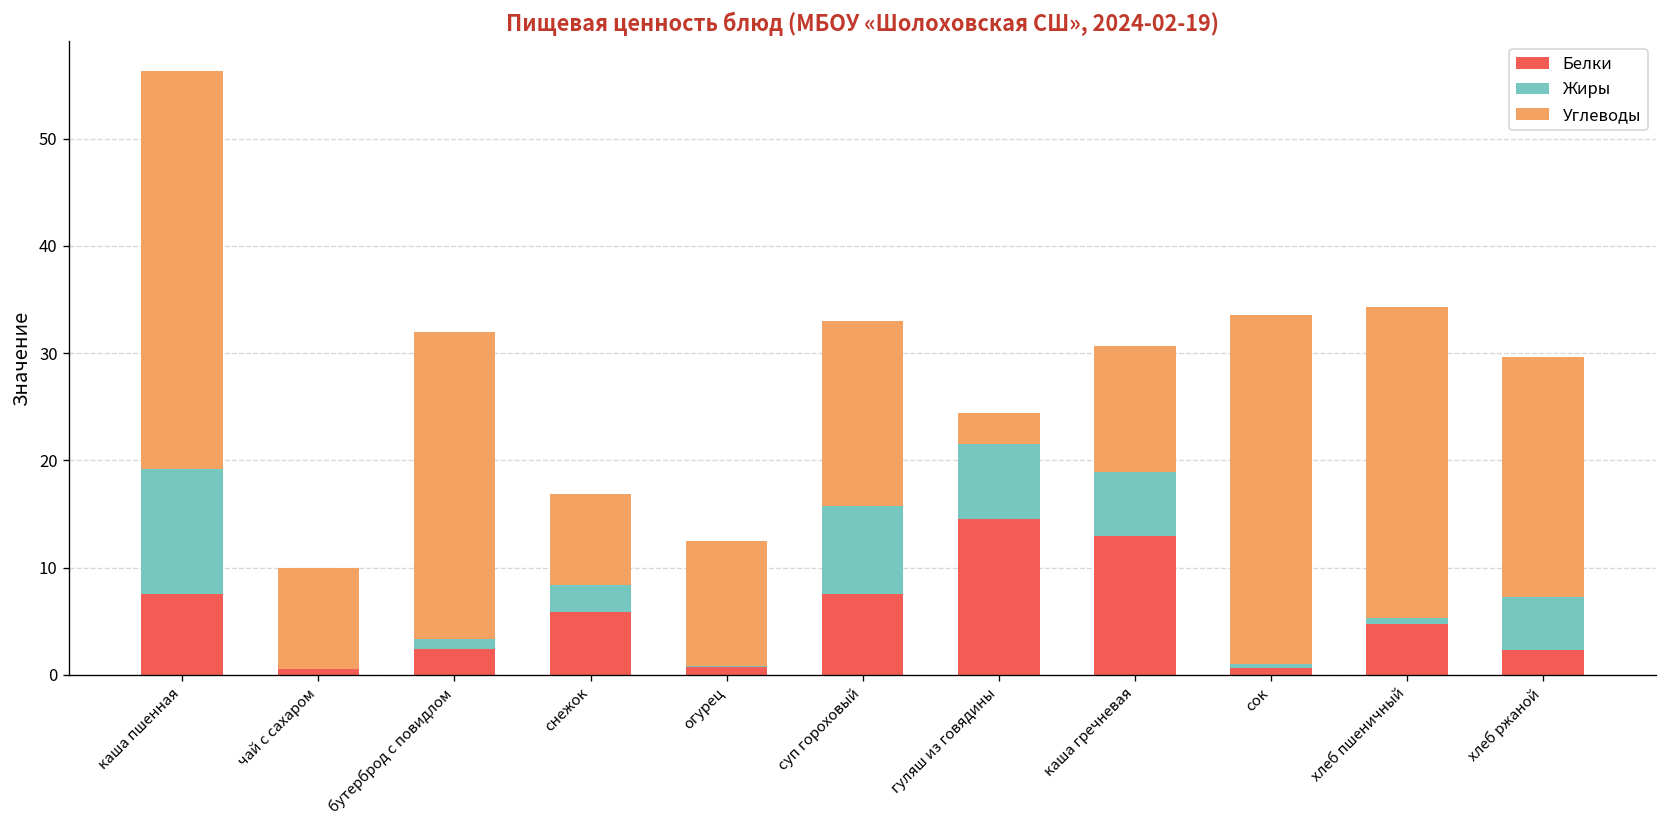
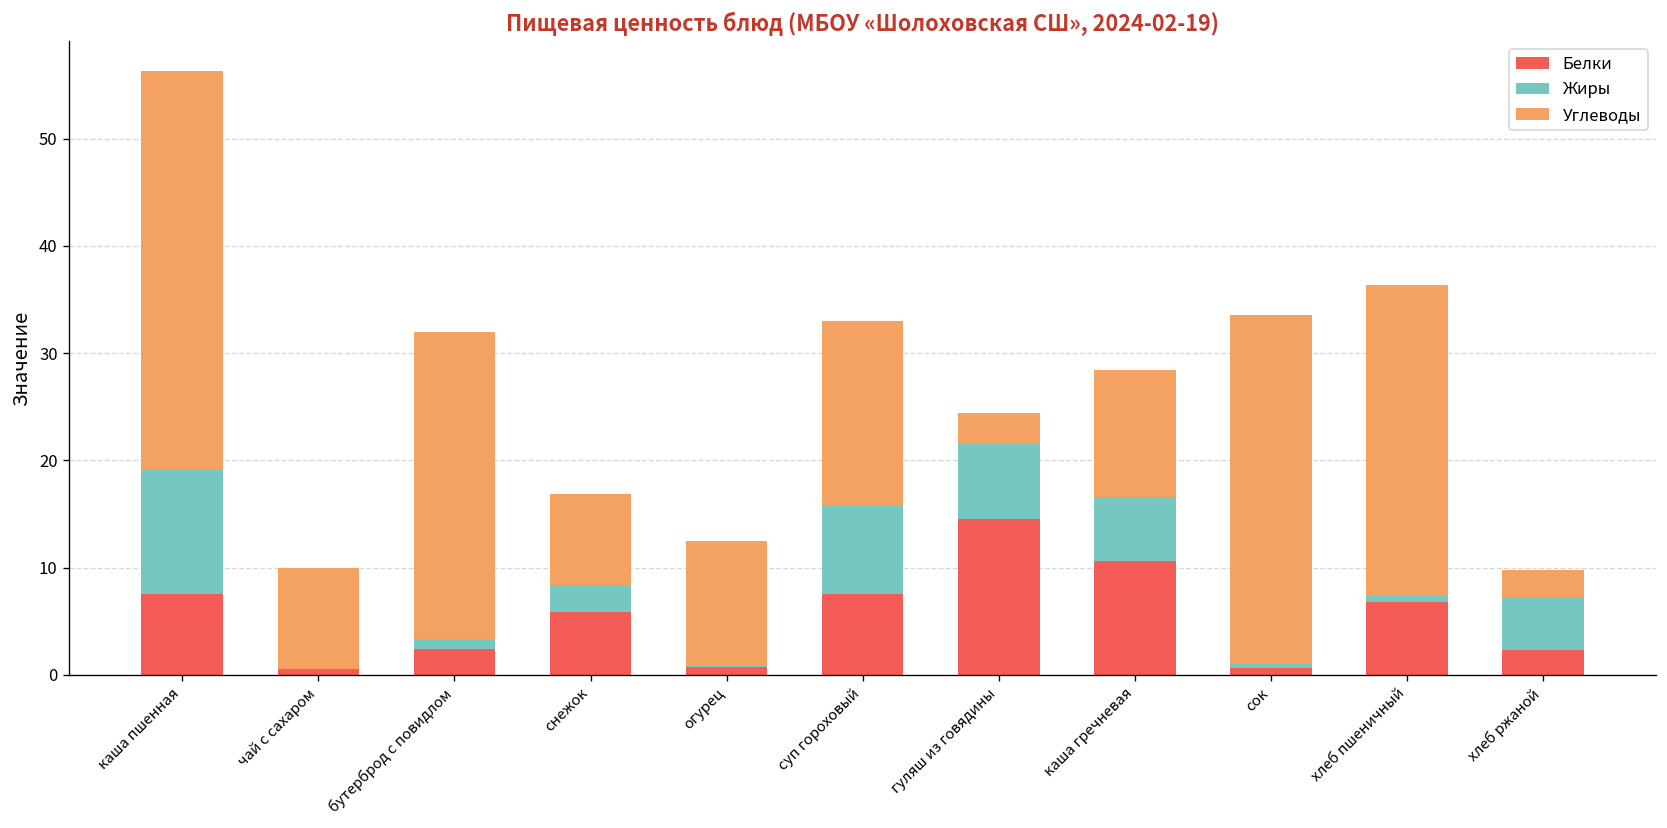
  {
    "Белки": {
      "каша пшенная": 8,
      "чай с сахаром": 1,
      "бутерброд с повидлом": 2,
      "снежок": 6,
      "огурец": 1,
      "суп гороховый": 8,
      "гуляш из говядины": 15,
-     "каша гречневая": 13,
+     "каша гречневая": 11,
      "сок": 1,
-     "хлеб пшеничный": 5,
+     "хлеб пшеничный": 7,
      "хлеб ржаной": 2
    },
    "Жиры": {
      "каша пшенная": 12,
      "чай с сахаром": 0,
      "бутерброд с повидлом": 1,
      "снежок": 3,
      "суп гороховый": 8,
      "гуляш из говядины": 7,
      "каша гречневая": 6,
      "сок": 0,
      "хлеб пшеничный": 1,
      "хлеб ржаной": 5
    },
    "Углеводы": {
      "каша пшенная": 37,
      "чай с сахаром": 9,
      "бутерброд с повидлом": 29,
      "снежок": 9,
      "огурец": 12,
      "суп гороховый": 17,
      "гуляш из говядины": 3,
      "каша гречневая": 12,
      "сок": 33,
      "хлеб пшеничный": 29,
-     "хлеб ржаной": 22
+     "хлеб ржаной": 3
    }
  }
